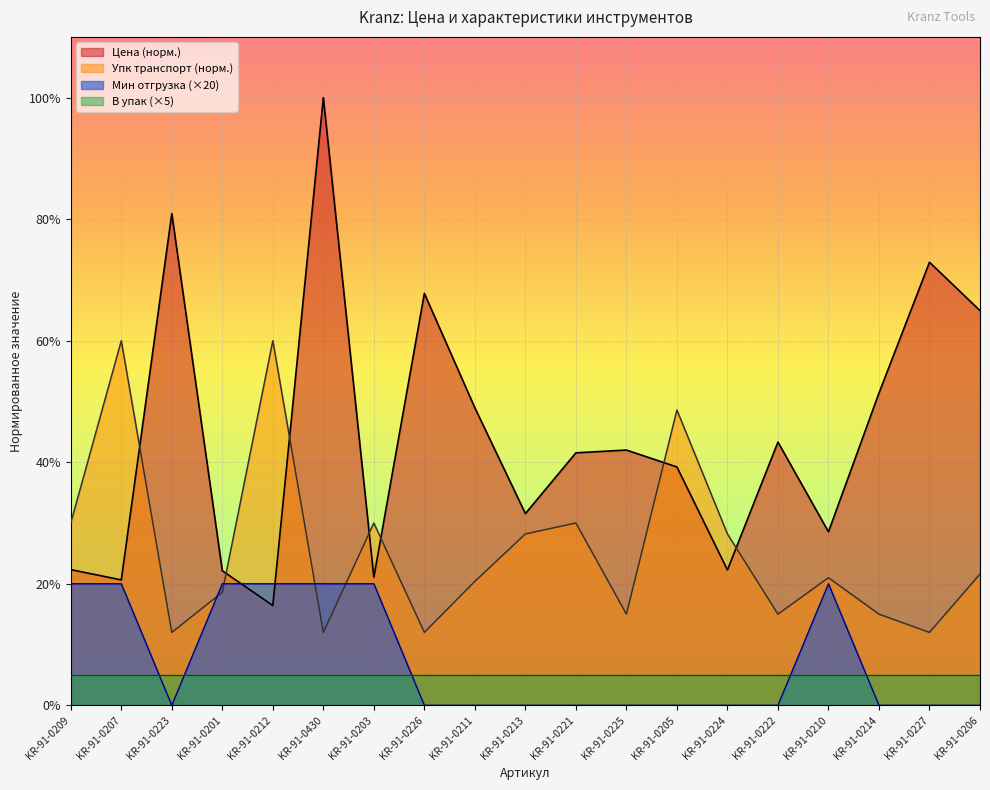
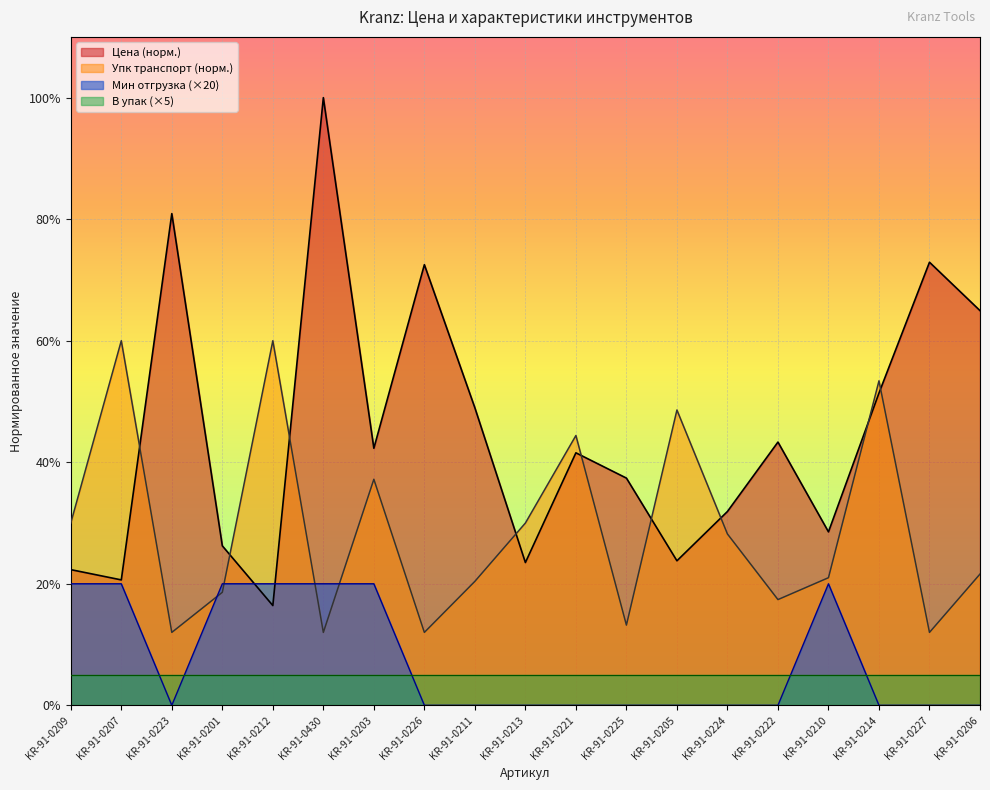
  {
    "Цена (норм.)": {
      "KR-91-0209": "22%",
      "KR-91-0207": "21%",
      "KR-91-0223": "81%",
-     "KR-91-0201": "22%",
+     "KR-91-0201": "26%",
      "KR-91-0212": "16%",
      "KR-91-0430": "100%",
-     "KR-91-0203": "21%",
-     "KR-91-0226": "68%",
+     "KR-91-0203": "42%",
+     "KR-91-0226": "73%",
      "KR-91-0211": "49%",
-     "KR-91-0213": "32%",
+     "KR-91-0213": "23%",
      "KR-91-0221": "42%",
-     "KR-91-0225": "42%",
-     "KR-91-0205": "39%",
-     "KR-91-0224": "22%",
+     "KR-91-0225": "37%",
+     "KR-91-0205": "24%",
+     "KR-91-0224": "32%",
      "KR-91-0222": "43%",
      "KR-91-0210": "29%",
      "KR-91-0214": "51%",
      "KR-91-0227": "73%",
      "KR-91-0206": "65%"
    },
    "Упк транспорт (норм.)": {
      "KR-91-0209": "30%",
      "KR-91-0207": "60%",
      "KR-91-0223": "12%",
      "KR-91-0201": "19%",
      "KR-91-0212": "60%",
      "KR-91-0430": "12%",
-     "KR-91-0203": "30%",
+     "KR-91-0203": "37%",
      "KR-91-0226": "12%",
      "KR-91-0211": "20%",
-     "KR-91-0213": "28%",
-     "KR-91-0221": "30%",
-     "KR-91-0225": "15%",
+     "KR-91-0213": "30%",
+     "KR-91-0221": "44%",
+     "KR-91-0225": "13%",
      "KR-91-0205": "49%",
      "KR-91-0224": "28%",
-     "KR-91-0222": "15%",
+     "KR-91-0222": "17%",
      "KR-91-0210": "21%",
-     "KR-91-0214": "15%",
+     "KR-91-0214": "53%",
      "KR-91-0227": "12%",
      "KR-91-0206": "22%"
    },
    "Мин отгрузка (×20)": {
      "KR-91-0209": "20%",
      "KR-91-0207": "20%",
      "KR-91-0223": "0%",
      "KR-91-0201": "20%",
      "KR-91-0212": "20%",
      "KR-91-0430": "20%",
      "KR-91-0203": "20%",
      "KR-91-0226": "0%",
      "KR-91-0211": "0%",
      "KR-91-0213": "0%",
      "KR-91-0221": "0%",
      "KR-91-0225": "0%",
      "KR-91-0205": "0%",
      "KR-91-0224": "0%",
      "KR-91-0222": "0%",
      "KR-91-0210": "20%",
      "KR-91-0214": "0%",
      "KR-91-0227": "0%",
      "KR-91-0206": "0%"
    },
    "В упак (×5)": {
      "KR-91-0209": "5%",
      "KR-91-0207": "5%",
      "KR-91-0223": "5%",
      "KR-91-0201": "5%",
      "KR-91-0212": "5%",
      "KR-91-0430": "5%",
      "KR-91-0203": "5%",
      "KR-91-0226": "5%",
      "KR-91-0211": "5%",
      "KR-91-0213": "5%",
      "KR-91-0221": "5%",
      "KR-91-0225": "5%",
      "KR-91-0205": "5%",
      "KR-91-0224": "5%",
      "KR-91-0222": "5%",
      "KR-91-0210": "5%",
      "KR-91-0214": "5%",
      "KR-91-0227": "5%",
      "KR-91-0206": "5%"
    }
  }
